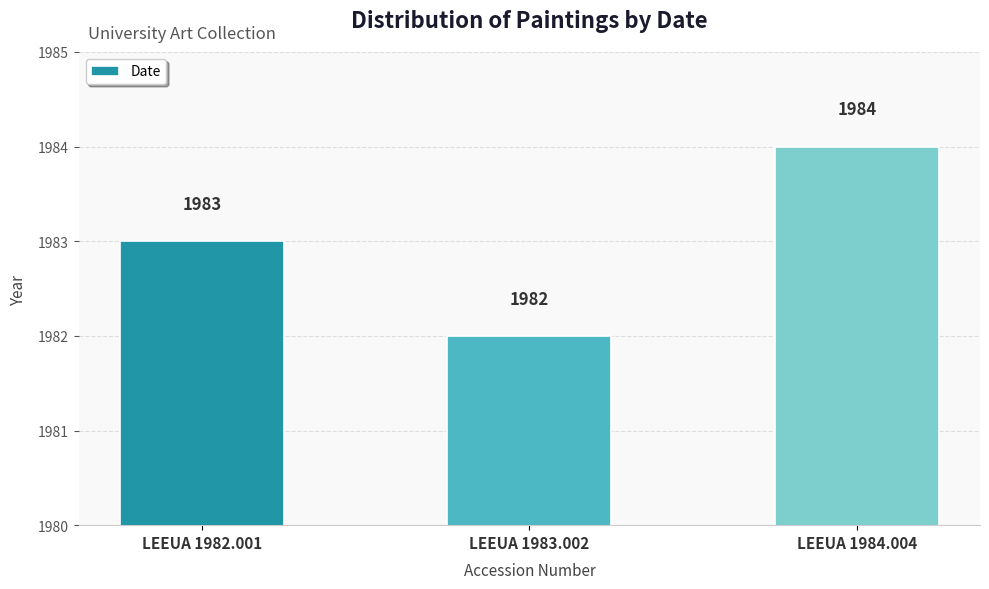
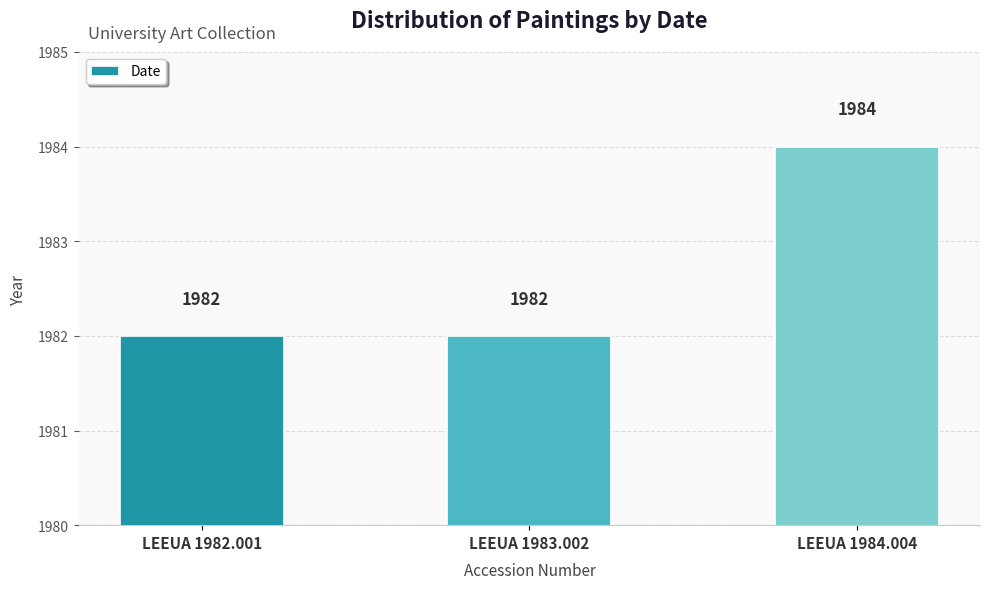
  {
-   "LEEUA 1982.001": 1983
+   "LEEUA 1982.001": 1982
  }
